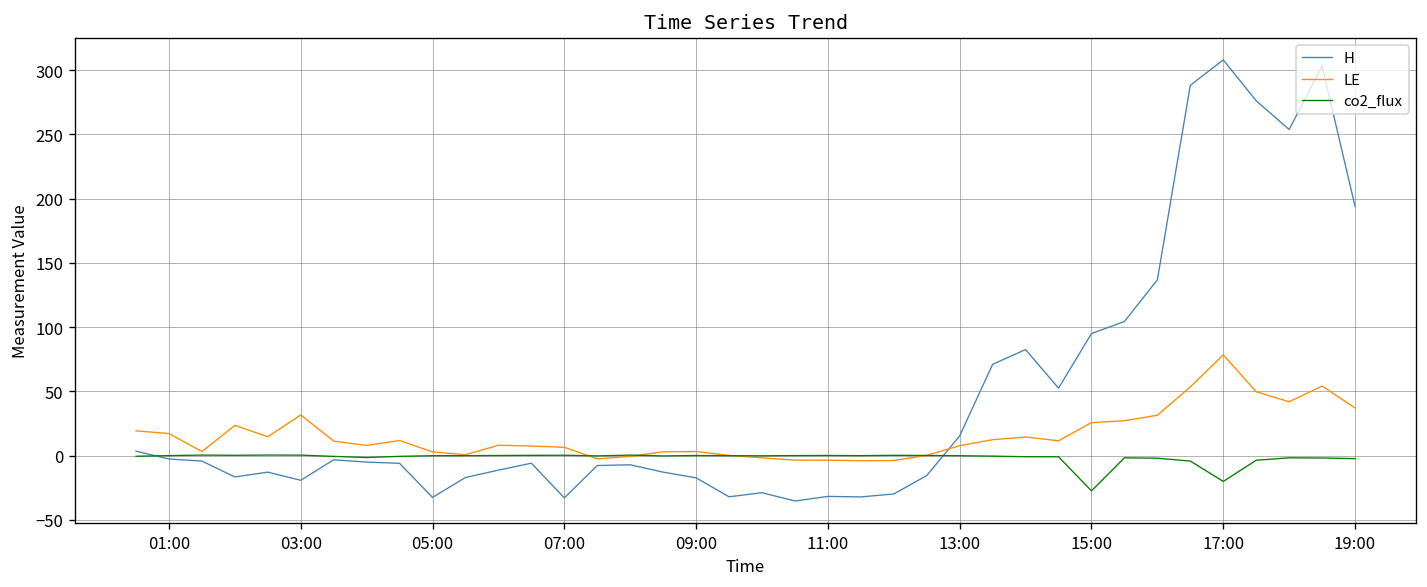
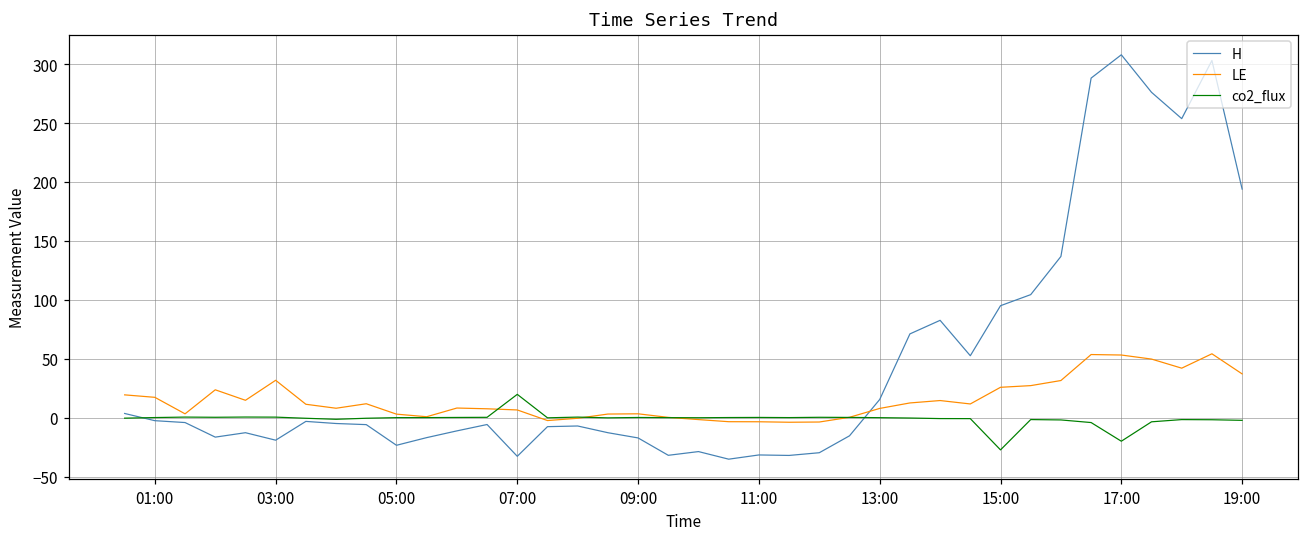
  {
    "H": {
      "01:00": -3,
      "03:00": -19,
-     "05:00": -32,
+     "05:00": -23,
      "07:00": -33,
      "09:00": -17,
      "11:00": -32,
      "13:00": 15,
      "15:00": 95,
      "17:00": 308,
      "19:00": 194
    },
    "LE": {
      "01:00": 17,
      "03:00": 32,
      "05:00": 3,
      "07:00": 6,
      "09:00": 3,
      "11:00": -4,
      "13:00": 8,
      "15:00": 26,
-     "17:00": 78,
+     "17:00": 53,
      "19:00": 37
    },
    "co2_flux": {
      "01:00": 0,
      "03:00": 0,
      "05:00": 0,
-     "07:00": 0,
+     "07:00": 20,
      "09:00": 0,
      "11:00": 0,
      "13:00": 0,
      "15:00": -27,
      "17:00": -20,
      "19:00": -2
    }
  }
